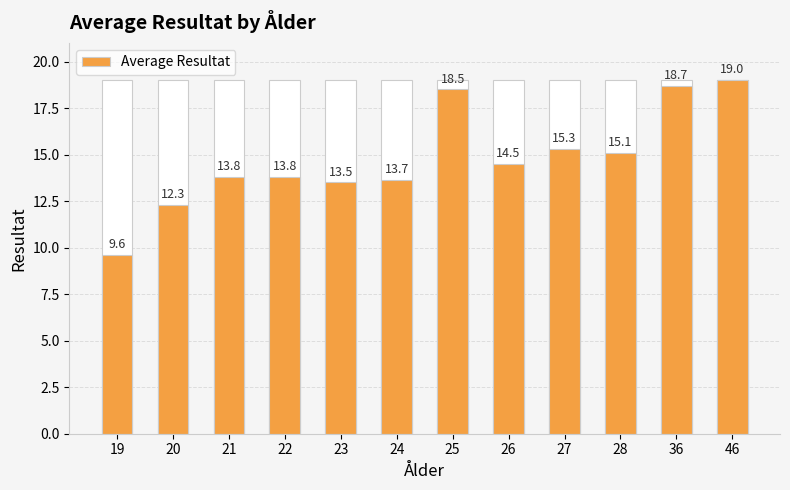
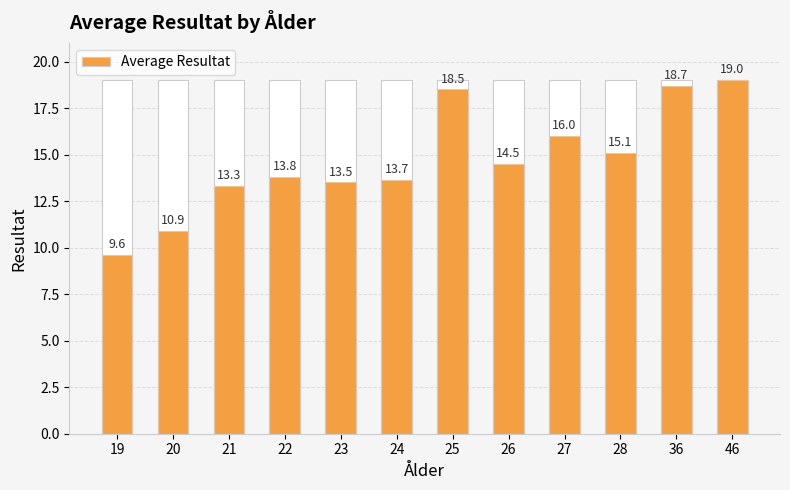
  {
    "Average Resultat": {
-     "20": 12.3,
-     "21": 13.8,
-     "27": 15.3,
+     "20": 10.9,
+     "21": 13.3,
+     "27": 16.0,
      "46": 19.0
    }
  }
